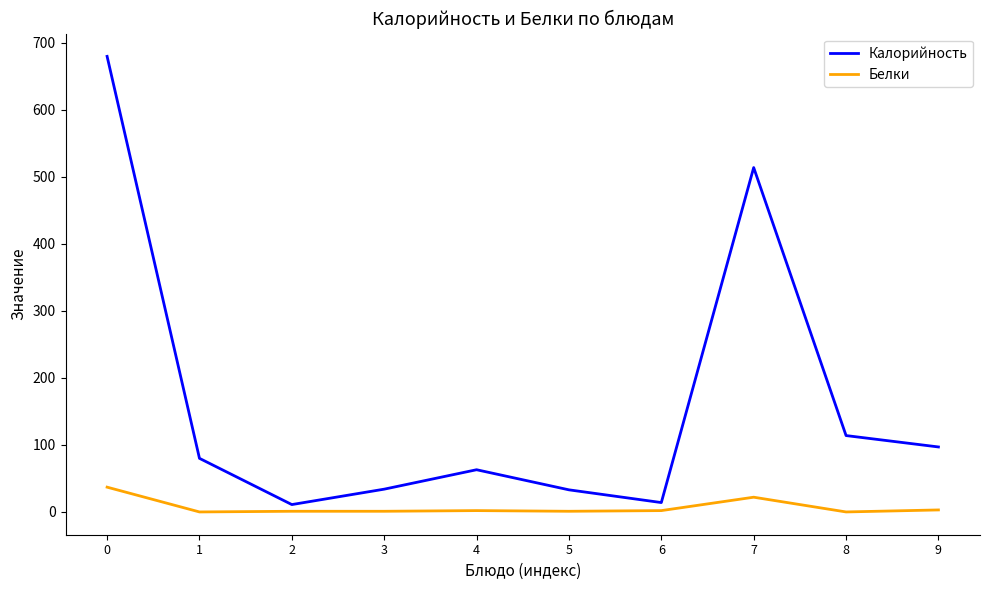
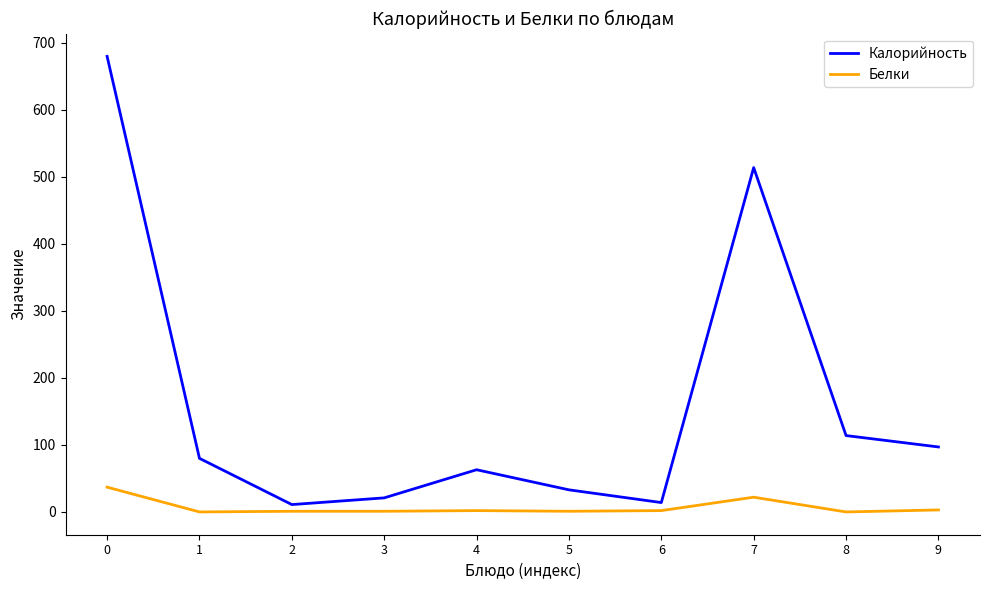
  {
    "Калорийность": {
      "0": 680,
      "1": 80,
      "2": 10,
-     "3": 30,
+     "3": 20,
      "4": 60,
      "5": 30,
      "6": 10,
      "7": 510,
      "8": 110,
      "9": 100
    },
    "Белки": {
      "0": 40,
      "1": 0,
      "2": 0,
      "3": 0,
      "4": 0,
      "5": 0,
      "6": 0,
      "7": 20,
      "8": 0,
      "9": 0
    }
  }
